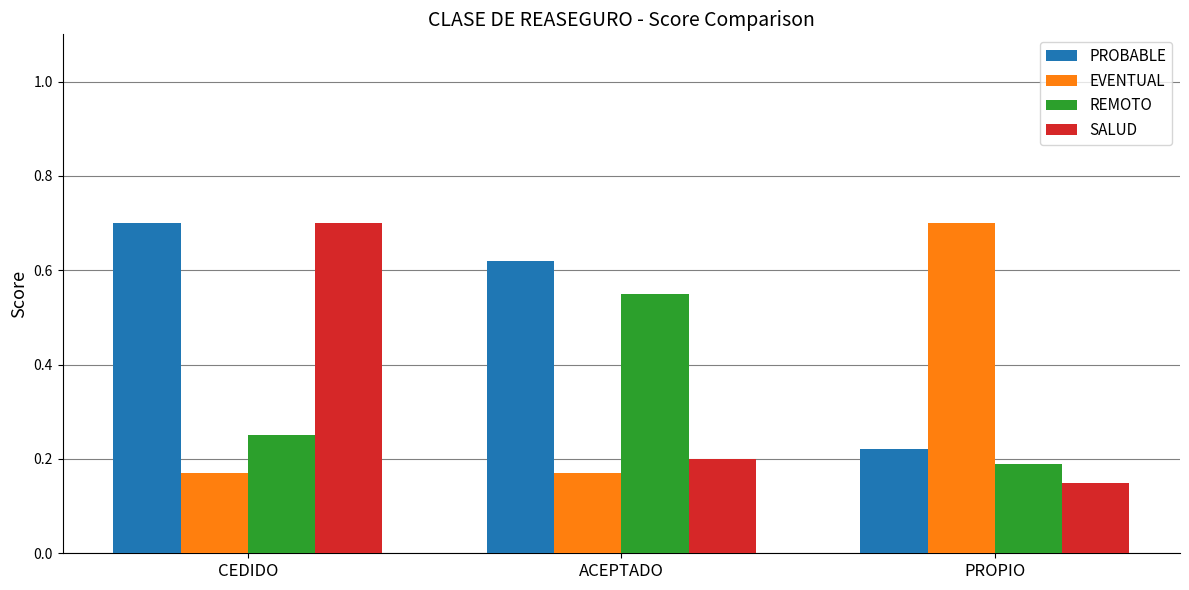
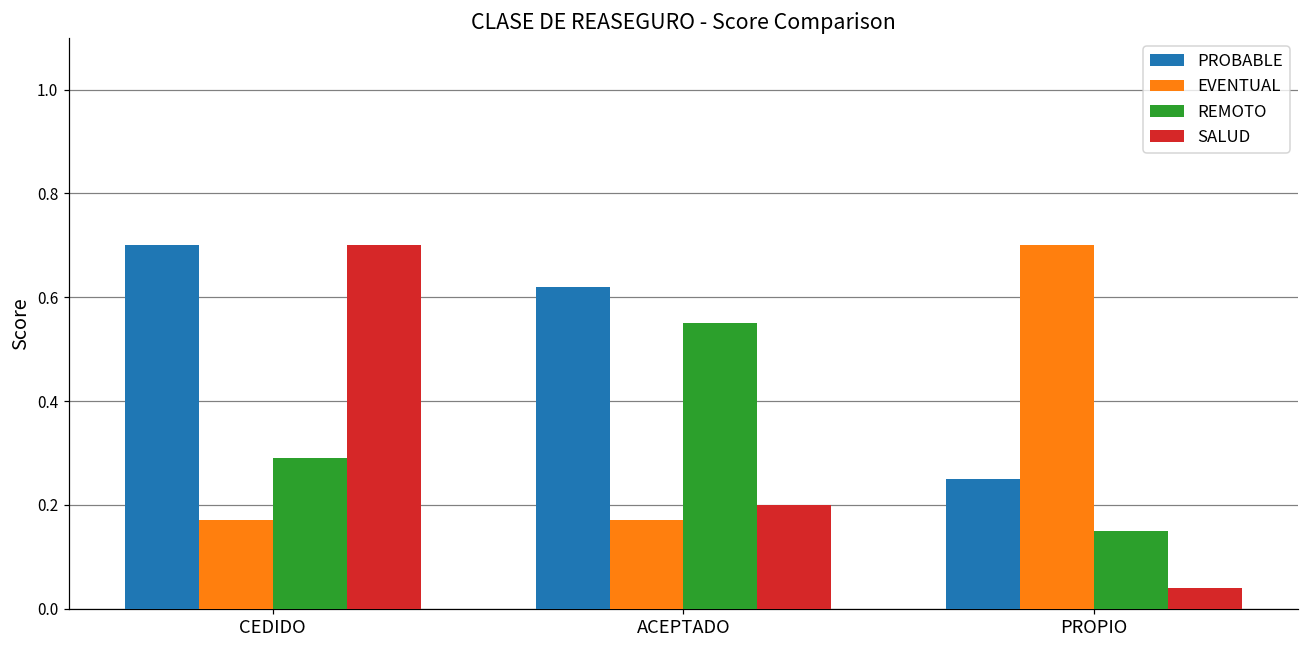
  {
    "PROBABLE": {
      "CEDIDO": 0.70,
      "ACEPTADO": 0.62,
-     "PROPIO": 0.22
+     "PROPIO": 0.25
    },
    "EVENTUAL": {
      "CEDIDO": 0.17,
      "ACEPTADO": 0.17,
      "PROPIO": 0.70
    },
    "REMOTO": {
-     "CEDIDO": 0.25,
+     "CEDIDO": 0.29,
      "ACEPTADO": 0.55,
-     "PROPIO": 0.19
+     "PROPIO": 0.15
    },
    "SALUD": {
      "CEDIDO": 0.70,
      "ACEPTADO": 0.20,
-     "PROPIO": 0.15
+     "PROPIO": 0.04
    }
  }
